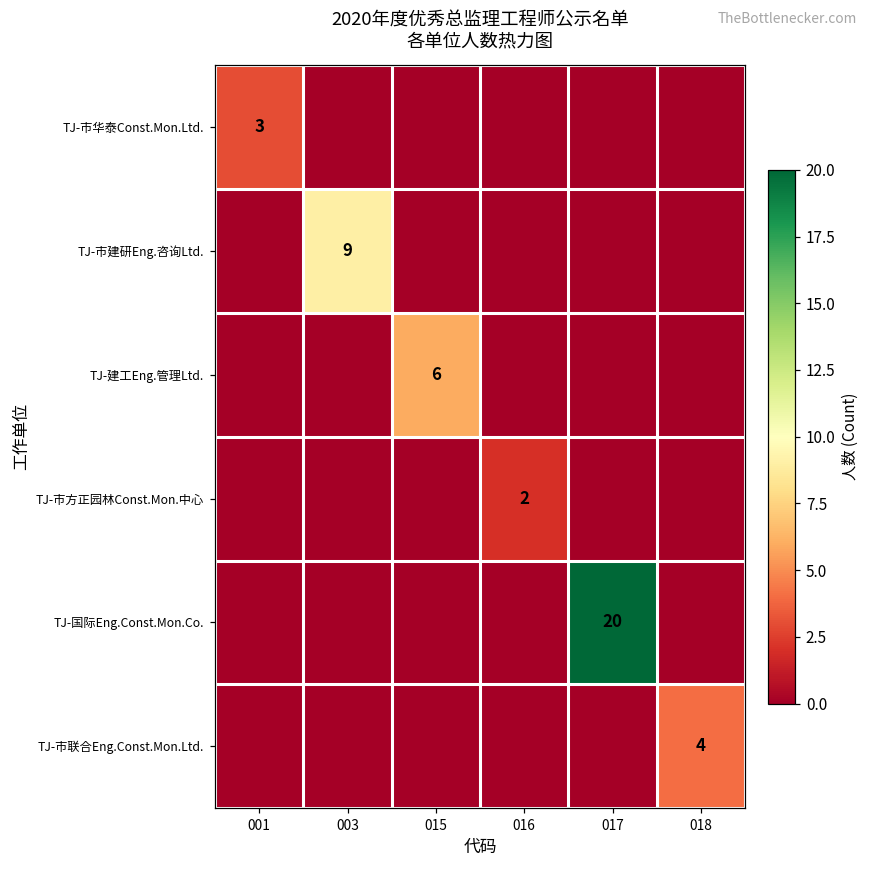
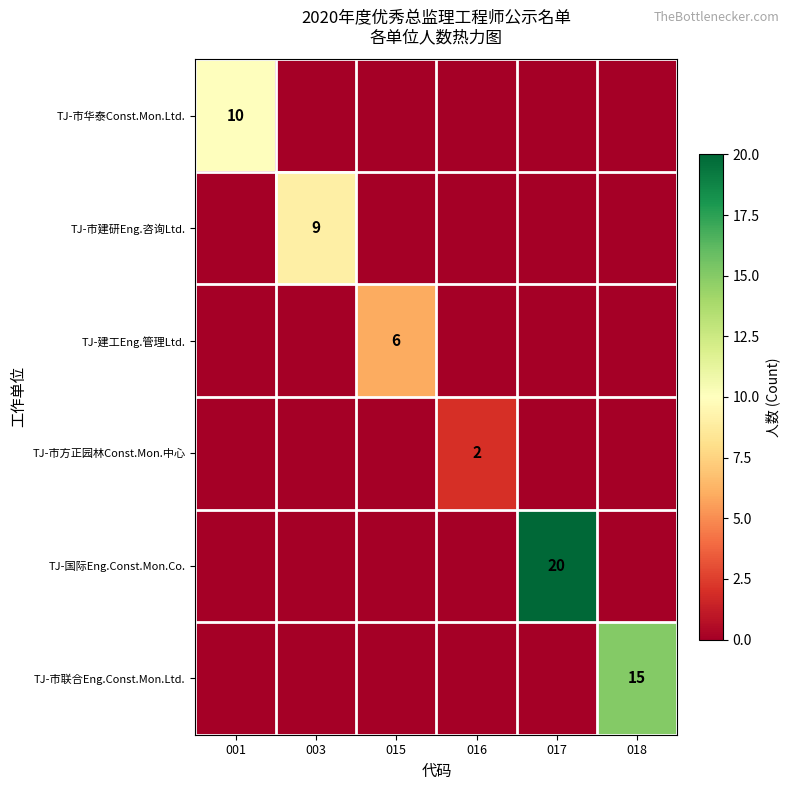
  {
    "TJ-市华泰Const.Mon.Ltd.": {
-     "001": 3
+     "001": 10
    },
    "TJ-市建研Eng.咨询Ltd.": {
      "003": 9
    },
    "TJ-建工Eng.管理Ltd.": {
      "015": 6
    },
    "TJ-市方正园林Const.Mon.中心": {
      "016": 2
    },
    "TJ-国际Eng.Const.Mon.Co.": {
      "017": 20
    },
    "TJ-市联合Eng.Const.Mon.Ltd.": {
-     "018": 4
+     "018": 15
    }
  }
